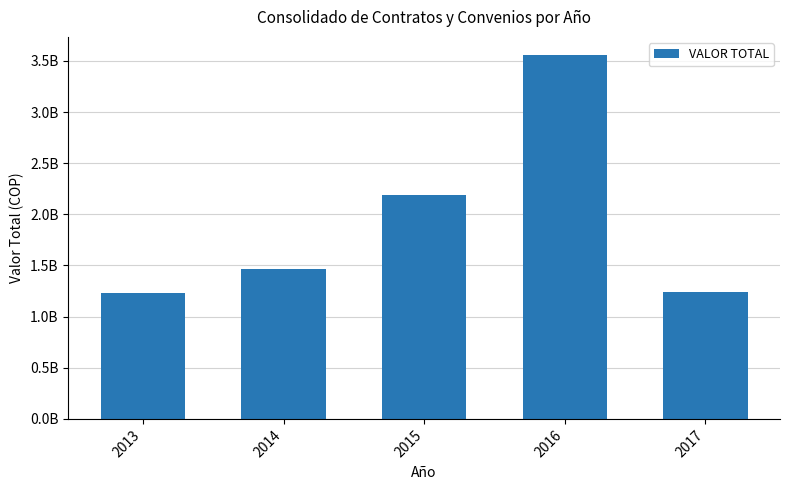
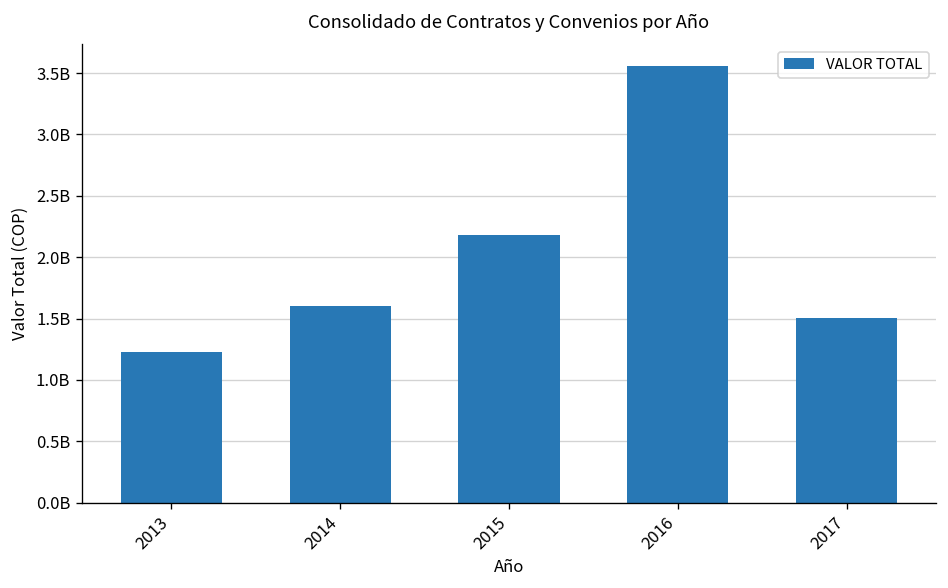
  {
    "2013": 1230000000,
-   "2014": 1470000000,
+   "2014": 1600000000,
    "2015": 2180000000,
    "2016": 3560000000,
-   "2017": 1240000000
+   "2017": 1500000000
  }
